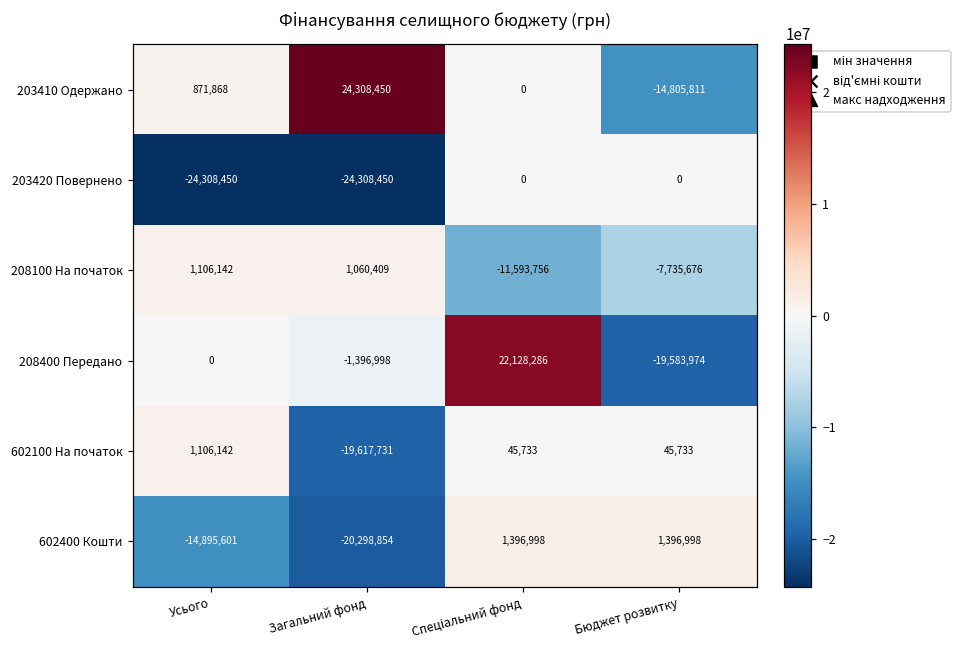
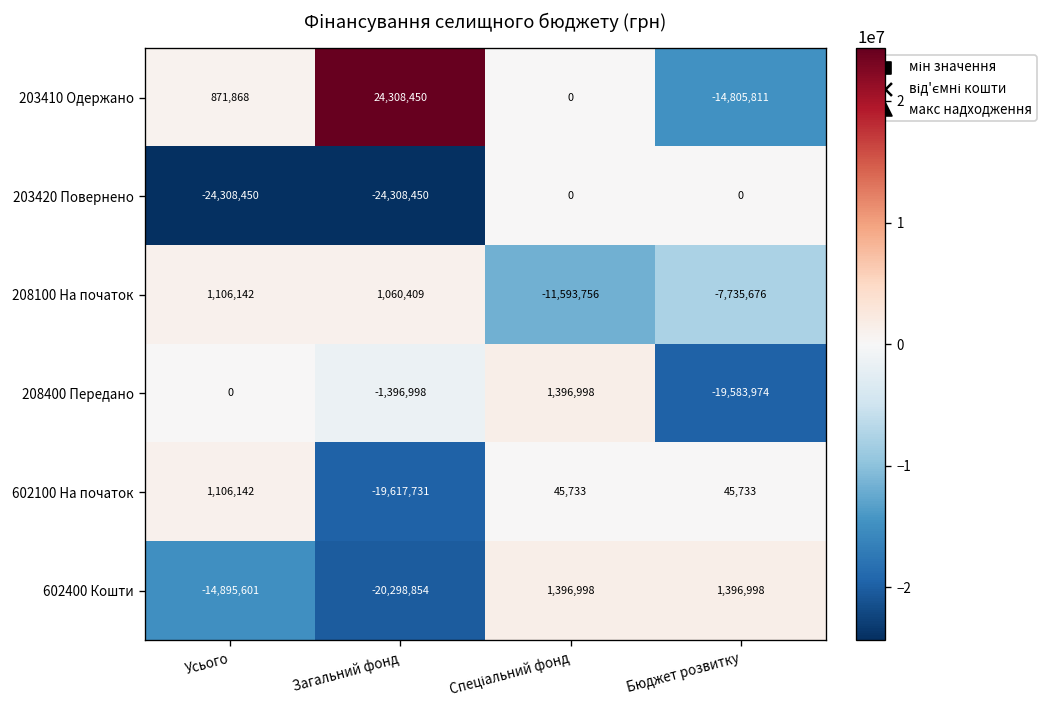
  {
    "203410 Одержано": {
      "Усього": "871,868",
      "Загальний фонд": "24,308,450",
      "Спеціальний фонд": "0",
      "Бюджет розвитку": "-14,805,811"
    },
    "203420 Повернено": {
      "Усього": "-24,308,450",
      "Загальний фонд": "-24,308,450",
      "Спеціальний фонд": "0",
      "Бюджет розвитку": "0"
    },
    "208100 На початок": {
      "Усього": "1,106,142",
      "Загальний фонд": "1,060,409",
      "Спеціальний фонд": "-11,593,756",
      "Бюджет розвитку": "-7,735,676"
    },
    "208400 Передано": {
      "Усього": "0",
      "Загальний фонд": "-1,396,998",
-     "Спеціальний фонд": "22,128,286",
+     "Спеціальний фонд": "1,396,998",
      "Бюджет розвитку": "-19,583,974"
    },
    "602100 На початок": {
      "Усього": "1,106,142",
      "Загальний фонд": "-19,617,731",
      "Спеціальний фонд": "45,733",
      "Бюджет розвитку": "45,733"
    },
    "602400 Кошти": {
      "Усього": "-14,895,601",
      "Загальний фонд": "-20,298,854",
      "Спеціальний фонд": "1,396,998",
      "Бюджет розвитку": "1,396,998"
    }
  }
